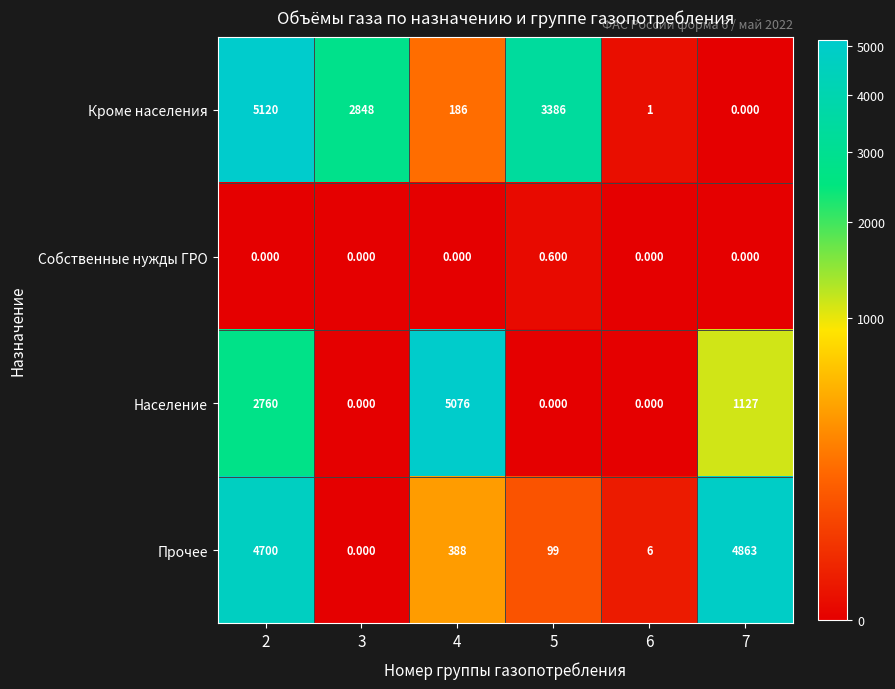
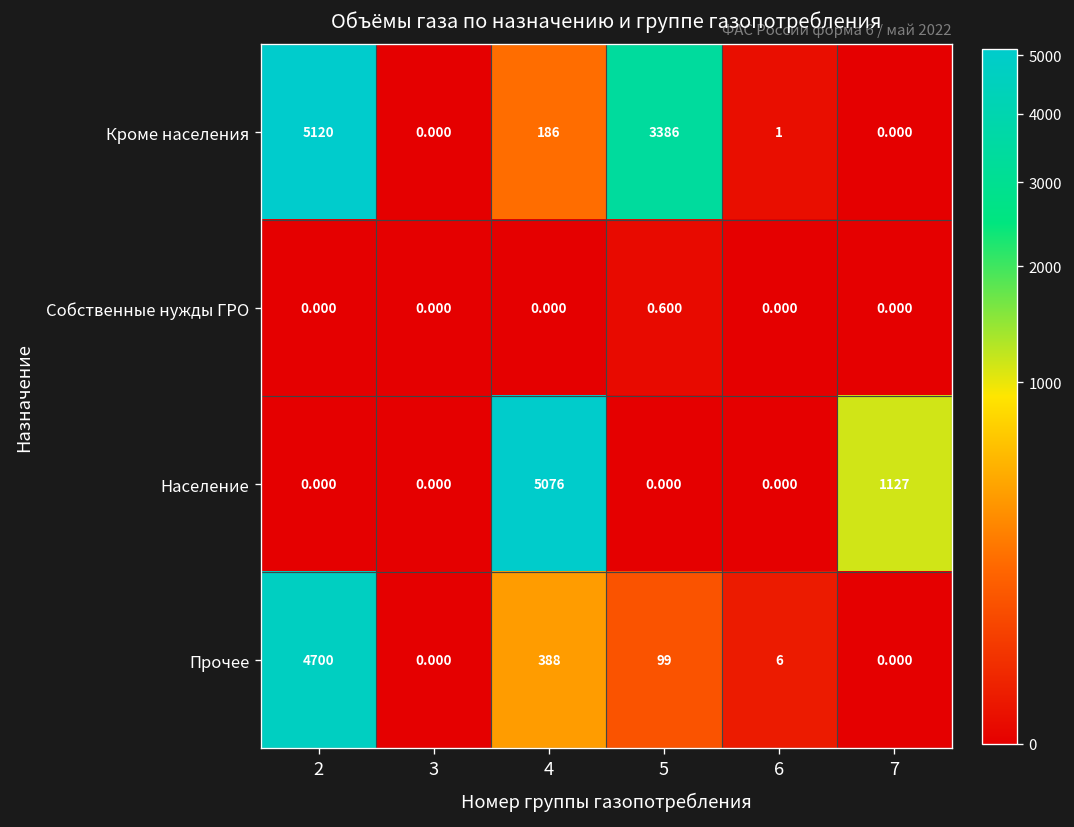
  {
    "Кроме населения": {
-     "3": 2848
+     "3": 0.000
    },
    "Население": {
-     "2": 2760
+     "2": 0.000
    },
    "Прочее": {
-     "7": 4863
+     "7": 0.000
    }
  }
